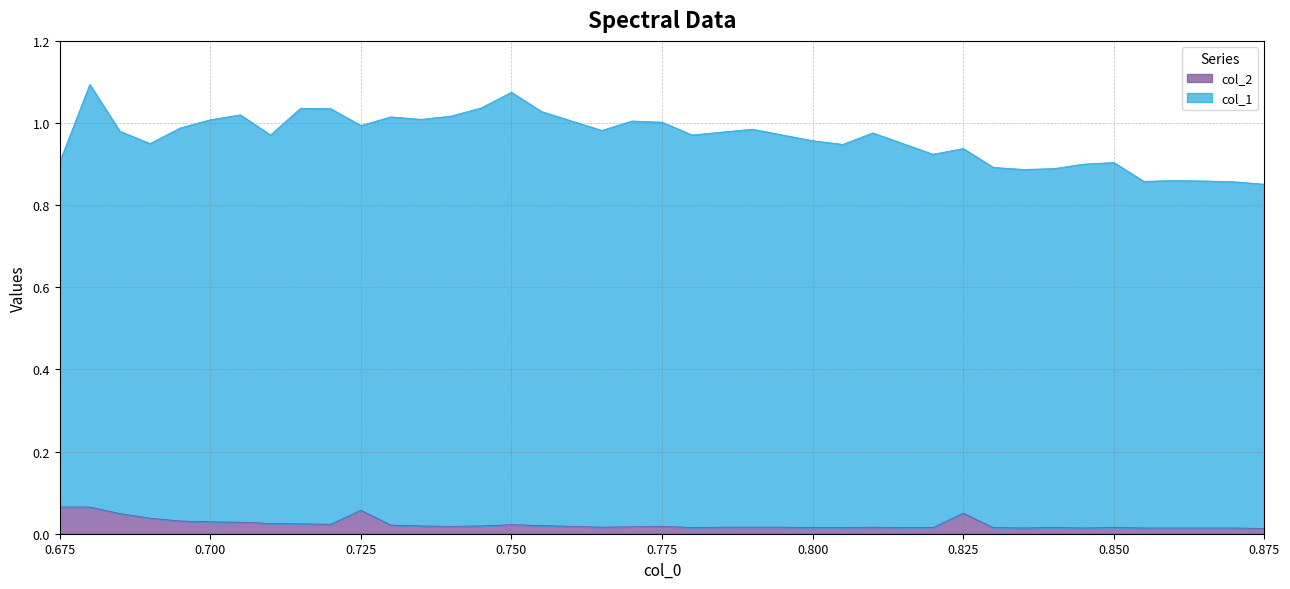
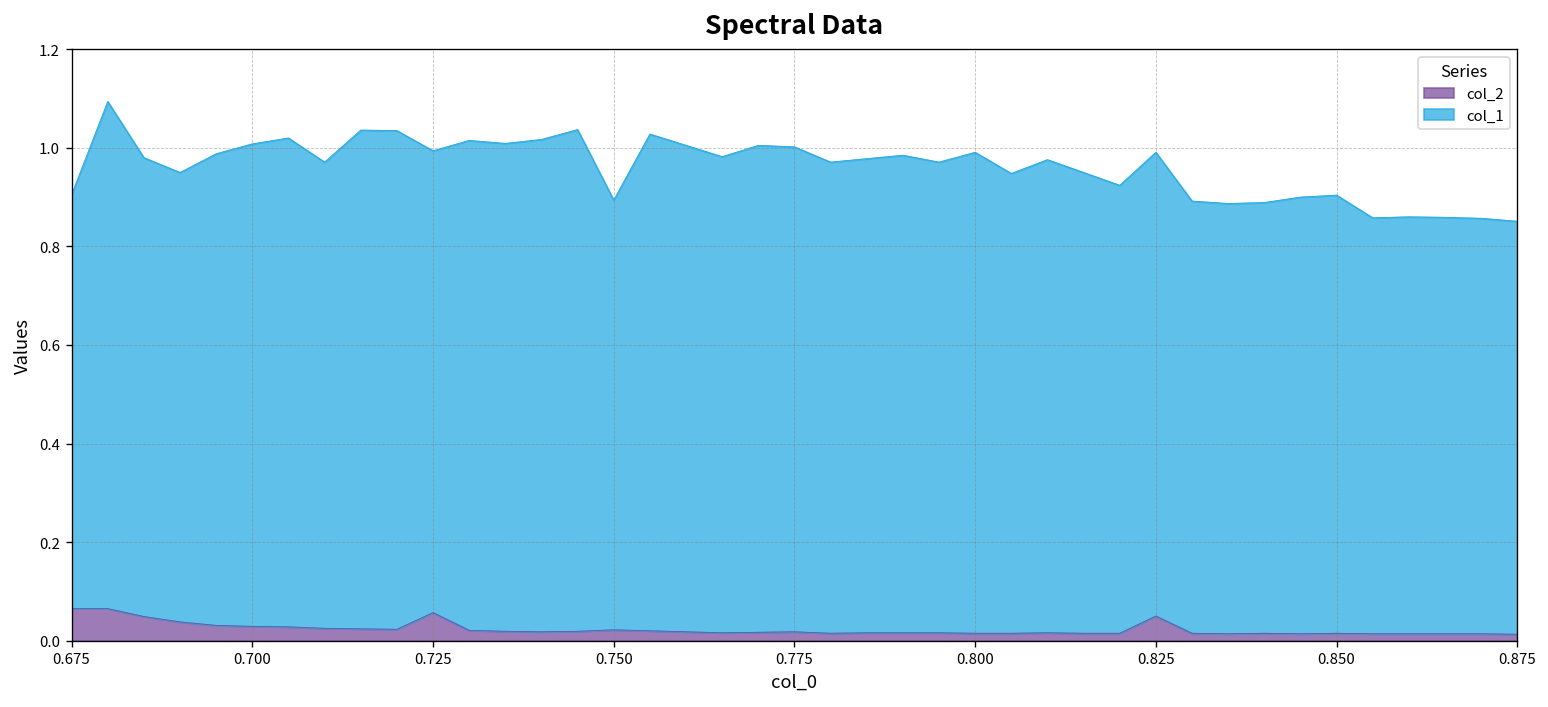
  {
    "col_2": {
      "0.675": 0.07,
      "0.700": 0.03,
      "0.725": 0.06,
      "0.750": 0.02,
      "0.775": 0.02,
      "0.800": 0.02,
      "0.825": 0.05,
      "0.850": 0.02,
      "0.875": 0.01
    },
    "col_1": {
      "0.675": 0.84,
      "0.700": 0.98,
      "0.725": 0.94,
-     "0.750": 1.05,
+     "0.750": 0.87,
      "0.775": 0.98,
-     "0.800": 0.94,
-     "0.825": 0.89,
+     "0.800": 0.98,
+     "0.825": 0.94,
      "0.850": 0.89,
      "0.875": 0.84
    }
  }
